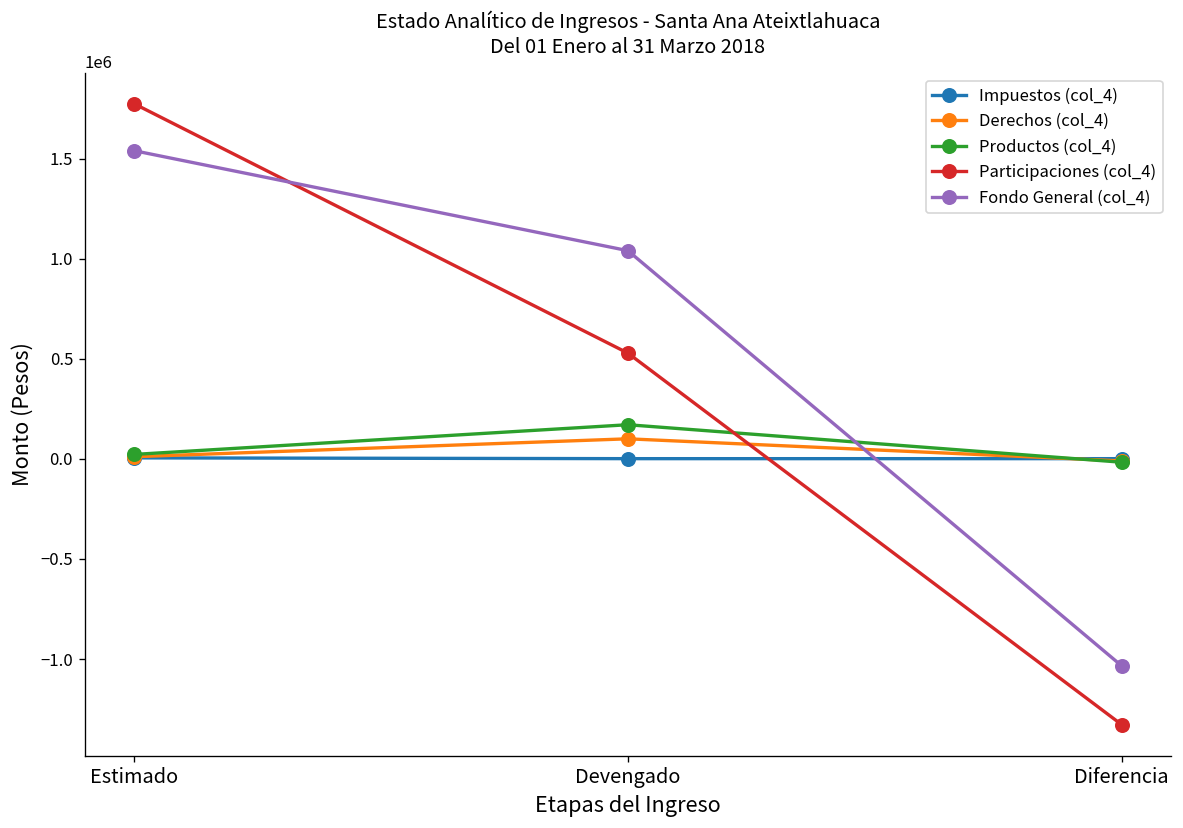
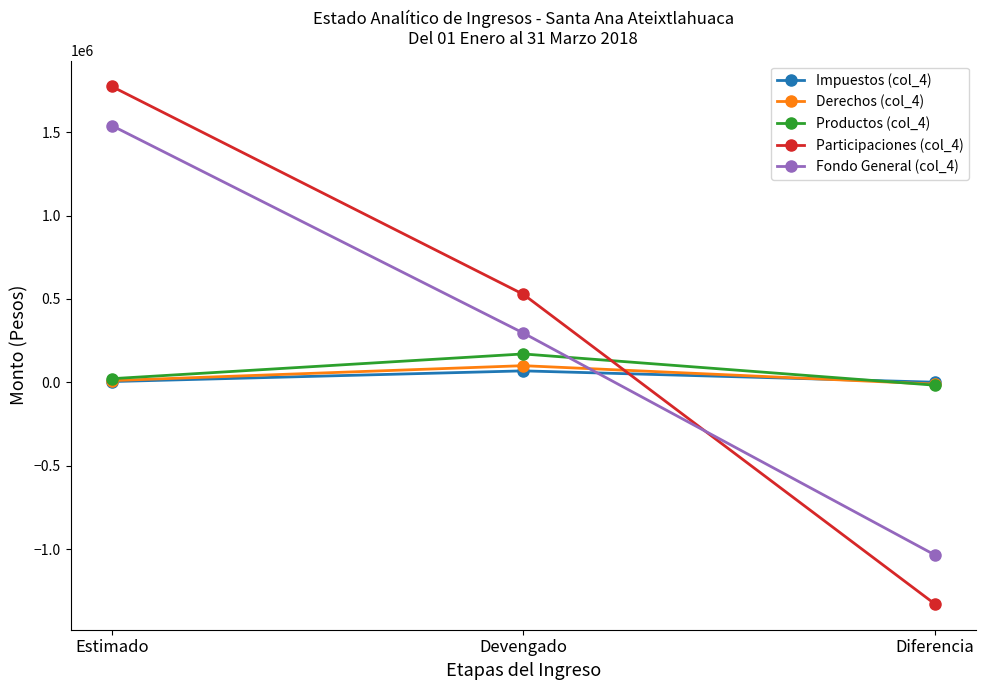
  {
    "Impuestos (col_4)": {
-     "Devengado": 0
+     "Devengado": 70000
    },
    "Derechos (col_4)": {
      "Devengado": 100000
    },
    "Productos (col_4)": {
      "Devengado": 170000
    },
    "Participaciones (col_4)": {
      "Estimado": 1770000,
      "Devengado": 530000,
      "Diferencia": -1330000
    },
    "Fondo General (col_4)": {
      "Estimado": 1540000,
-     "Devengado": 1040000,
+     "Devengado": 300000,
      "Diferencia": -1030000
    }
  }
